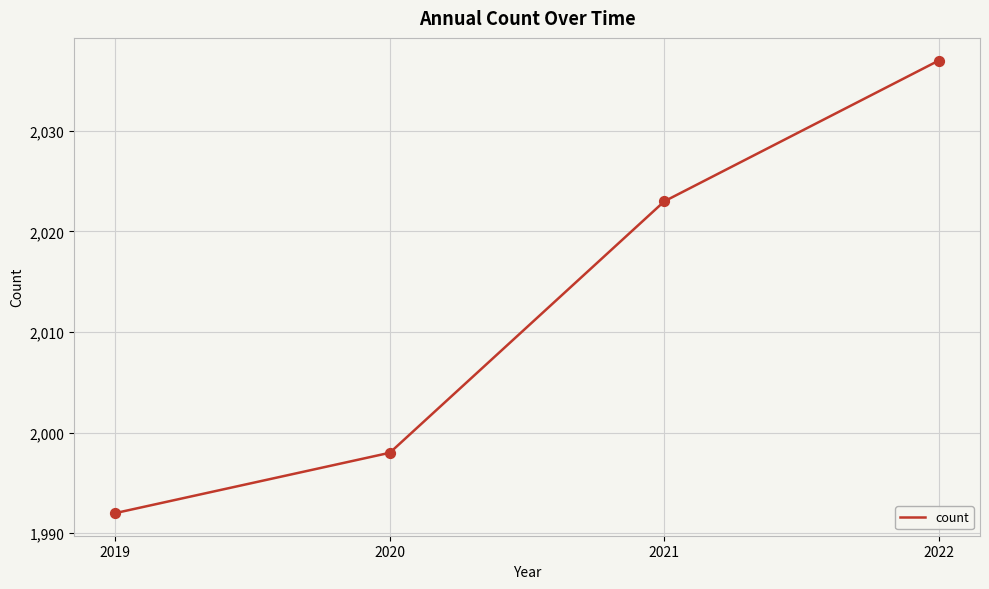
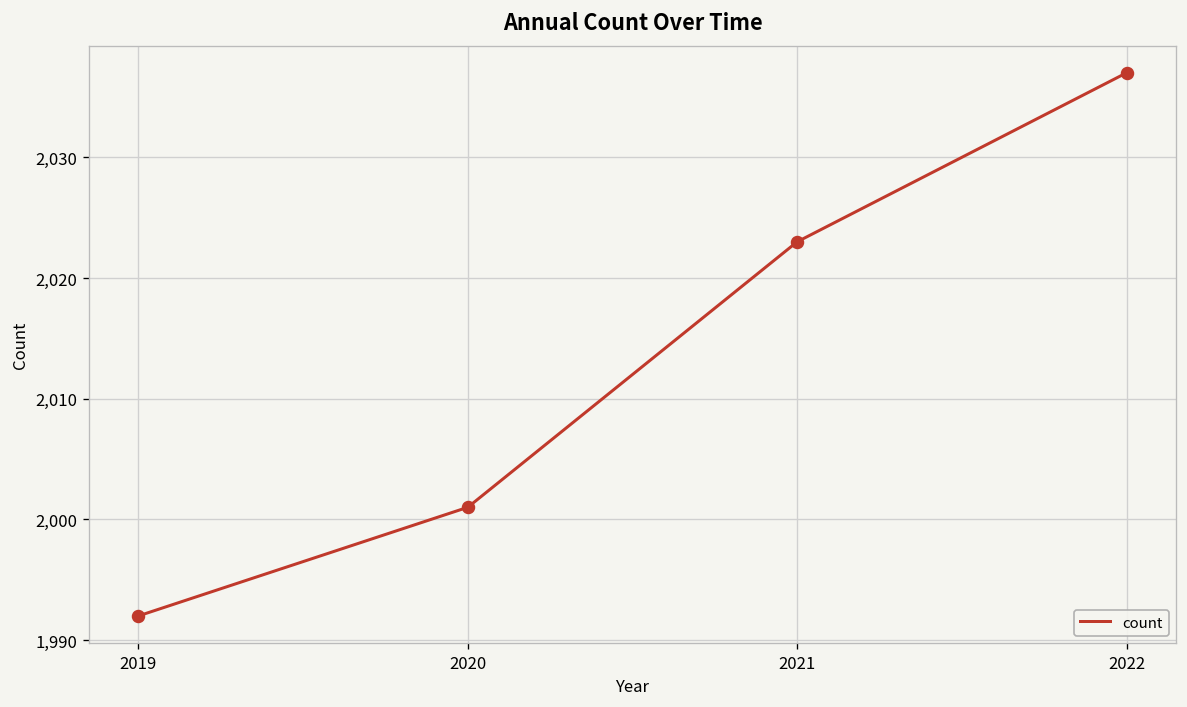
  {
    "2019": "1,992",
-   "2020": "1,998",
+   "2020": "2,001",
    "2021": "2,023",
    "2022": "2,037"
  }
